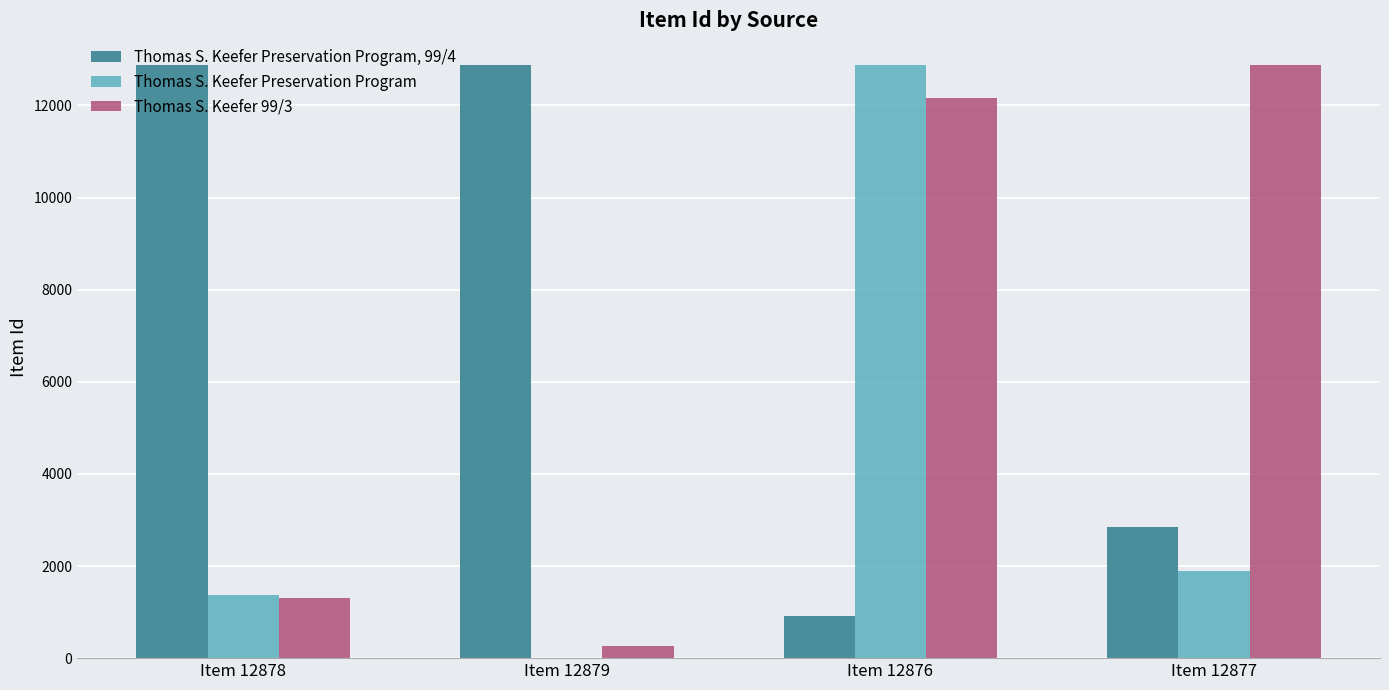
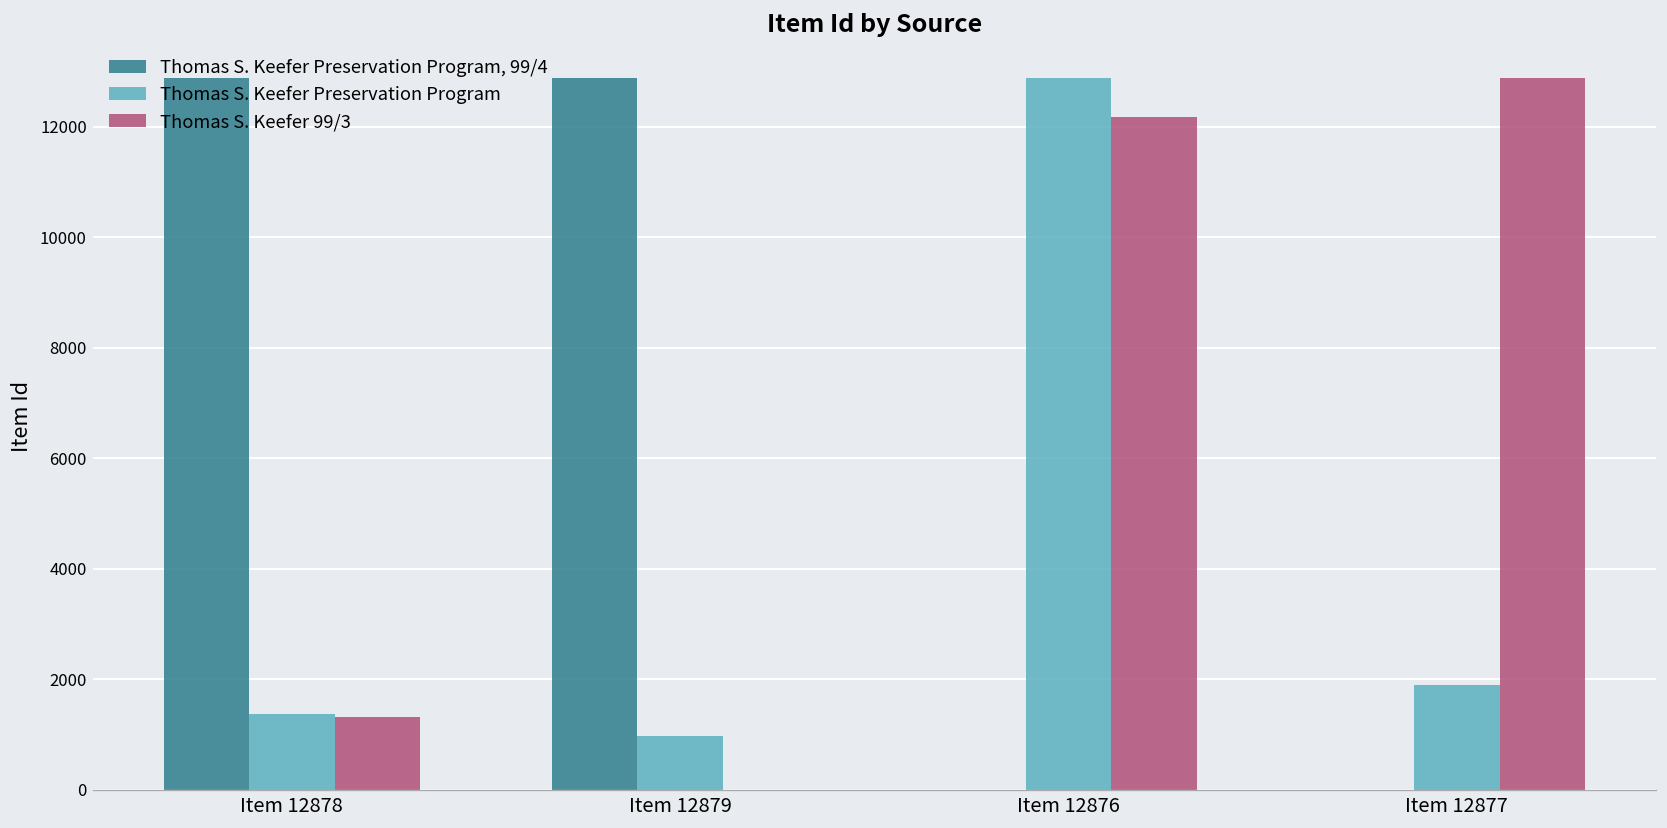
  {
    "Thomas S. Keefer Preservation Program, 99/4": {
      "Item 12878": 12900,
      "Item 12879": 12900,
-     "Item 12876": 900,
-     "Item 12877": 2800
+     "Item 12876": 0,
+     "Item 12877": 0
    },
    "Thomas S. Keefer Preservation Program": {
      "Item 12878": 1400,
-     "Item 12879": 0,
+     "Item 12879": 1000,
      "Item 12876": 12900,
      "Item 12877": 1900
    },
    "Thomas S. Keefer 99/3": {
      "Item 12878": 1300,
-     "Item 12879": 300,
+     "Item 12879": 0,
      "Item 12876": 12200,
      "Item 12877": 12900
    }
  }
